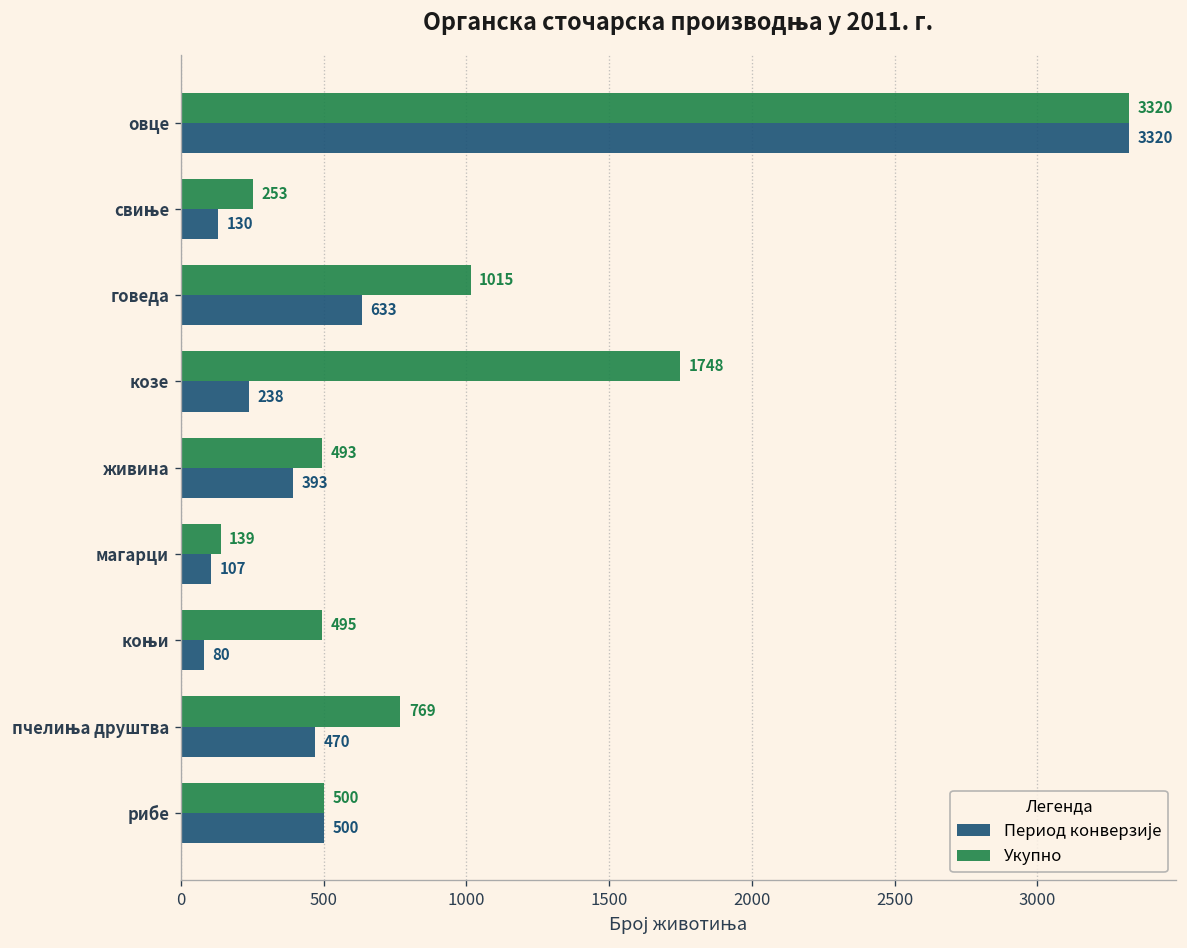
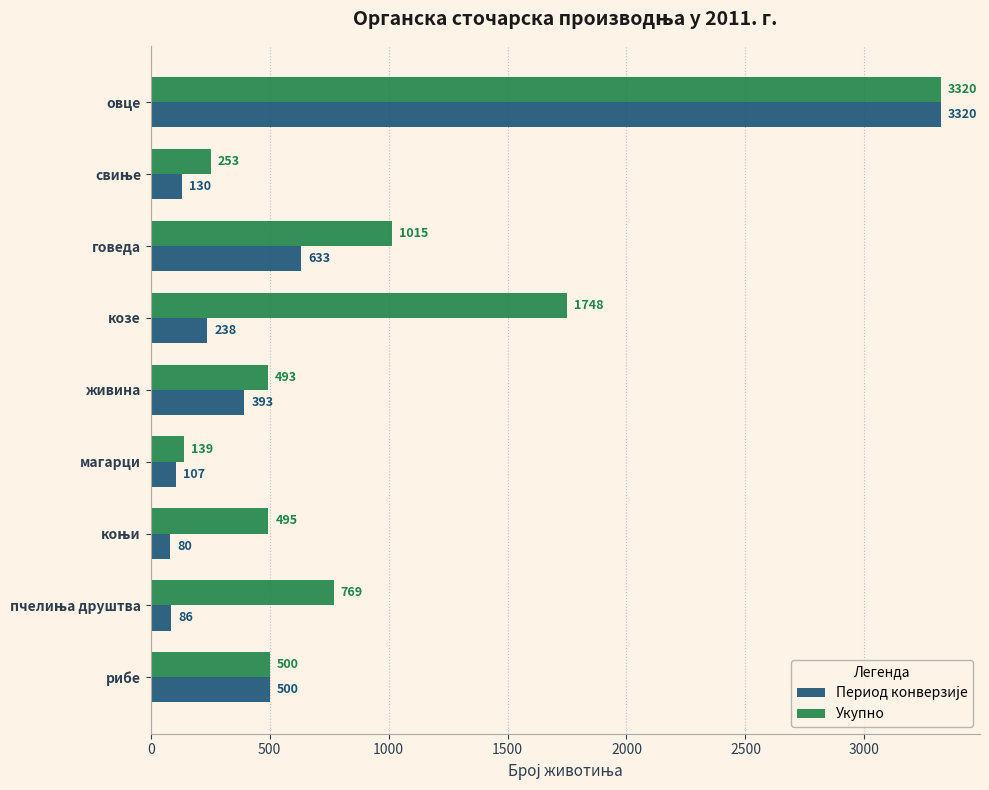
  {
    "Период конверзије": {
      "овце": 3320,
      "свиње": 130,
      "говеда": 633,
      "козе": 238,
      "живина": 393,
      "магарци": 107,
      "коњи": 80,
-     "пчелиња друштва": 470,
+     "пчелиња друштва": 86,
      "рибе": 500
    },
    "Укупно": {
      "овце": 3320,
      "свиње": 253,
      "говеда": 1015,
      "козе": 1748,
      "живина": 493,
      "магарци": 139,
      "коњи": 495,
      "пчелиња друштва": 769,
      "рибе": 500
    }
  }
